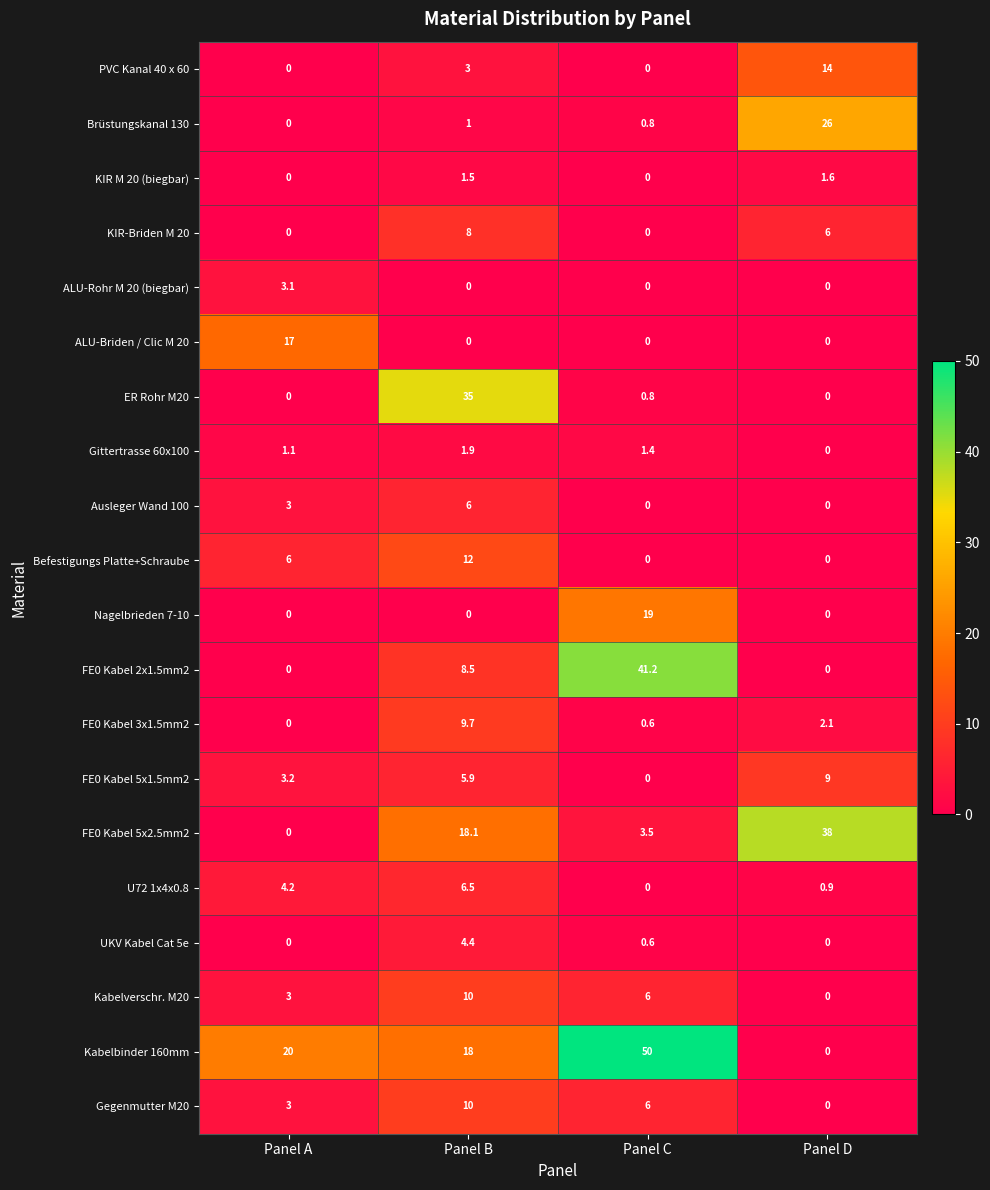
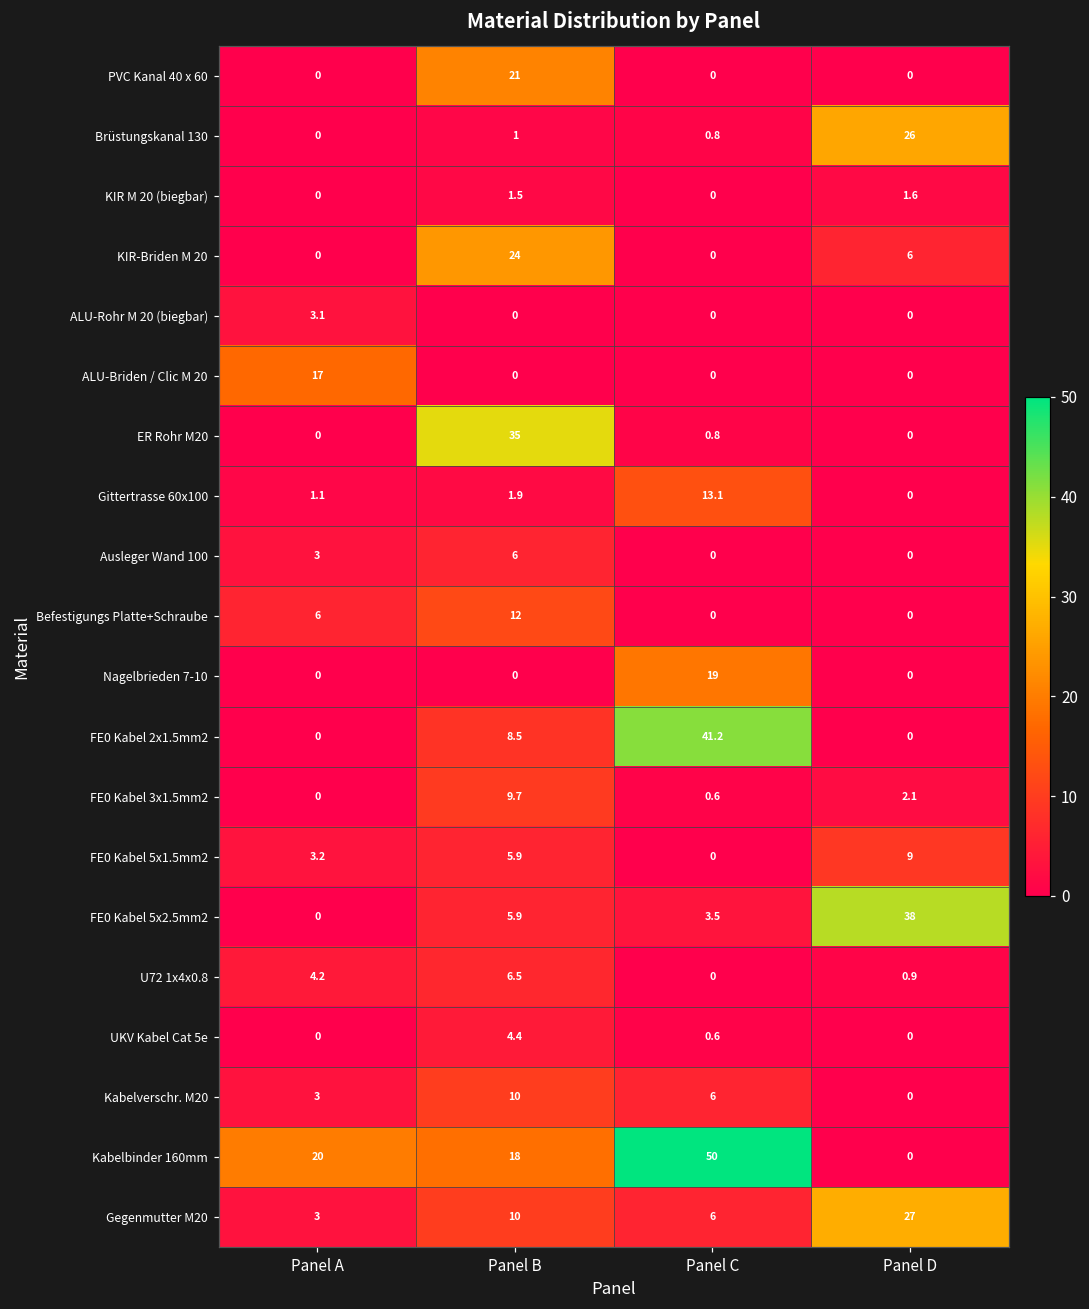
  {
    "PVC Kanal 40 x 60": {
      "Panel A": 0,
-     "Panel B": 3,
+     "Panel B": 21,
      "Panel C": 0,
-     "Panel D": 14
+     "Panel D": 0
    },
    "Brüstungskanal 130": {
      "Panel A": 0,
      "Panel B": 1,
      "Panel C": 0.8,
      "Panel D": 26
    },
    "KIR M 20 (biegbar)": {
      "Panel A": 0,
      "Panel B": 1.5,
      "Panel C": 0,
      "Panel D": 1.6
    },
    "KIR-Briden M 20": {
      "Panel A": 0,
-     "Panel B": 8,
+     "Panel B": 24,
      "Panel C": 0,
      "Panel D": 6
    },
    "ALU-Rohr M 20 (biegbar)": {
      "Panel A": 3.1,
      "Panel B": 0,
      "Panel C": 0,
      "Panel D": 0
    },
    "ALU-Briden / Clic M 20": {
      "Panel A": 17,
      "Panel B": 0,
      "Panel C": 0,
      "Panel D": 0
    },
    "ER Rohr M20": {
      "Panel A": 0,
      "Panel B": 35,
      "Panel C": 0.8,
      "Panel D": 0
    },
    "Gittertrasse 60x100": {
      "Panel A": 1.1,
      "Panel B": 1.9,
-     "Panel C": 1.4,
+     "Panel C": 13.1,
      "Panel D": 0
    },
    "Ausleger Wand 100": {
      "Panel A": 3,
      "Panel B": 6,
      "Panel C": 0,
      "Panel D": 0
    },
    "Befestigungs Platte+Schraube": {
      "Panel A": 6,
      "Panel B": 12,
      "Panel C": 0,
      "Panel D": 0
    },
    "Nagelbrieden 7-10": {
      "Panel A": 0,
      "Panel B": 0,
      "Panel C": 19,
      "Panel D": 0
    },
    "FE0 Kabel 2x1.5mm2": {
      "Panel A": 0,
      "Panel B": 8.5,
      "Panel C": 41.2,
      "Panel D": 0
    },
    "FE0 Kabel 3x1.5mm2": {
      "Panel A": 0,
      "Panel B": 9.7,
      "Panel C": 0.6,
      "Panel D": 2.1
    },
    "FE0 Kabel 5x1.5mm2": {
      "Panel A": 3.2,
      "Panel B": 5.9,
      "Panel C": 0,
      "Panel D": 9
    },
    "FE0 Kabel 5x2.5mm2": {
      "Panel A": 0,
-     "Panel B": 18.1,
+     "Panel B": 5.9,
      "Panel C": 3.5,
      "Panel D": 38
    },
    "U72 1x4x0.8": {
      "Panel A": 4.2,
      "Panel B": 6.5,
      "Panel C": 0,
      "Panel D": 0.9
    },
    "UKV Kabel Cat 5e": {
      "Panel A": 0,
      "Panel B": 4.4,
      "Panel C": 0.6,
      "Panel D": 0
    },
    "Kabelverschr. M20": {
      "Panel A": 3,
      "Panel B": 10,
      "Panel C": 6,
      "Panel D": 0
    },
    "Kabelbinder 160mm": {
      "Panel A": 20,
      "Panel B": 18,
      "Panel C": 50,
      "Panel D": 0
    },
    "Gegenmutter M20": {
      "Panel A": 3,
      "Panel B": 10,
      "Panel C": 6,
-     "Panel D": 0
+     "Panel D": 27
    }
  }
